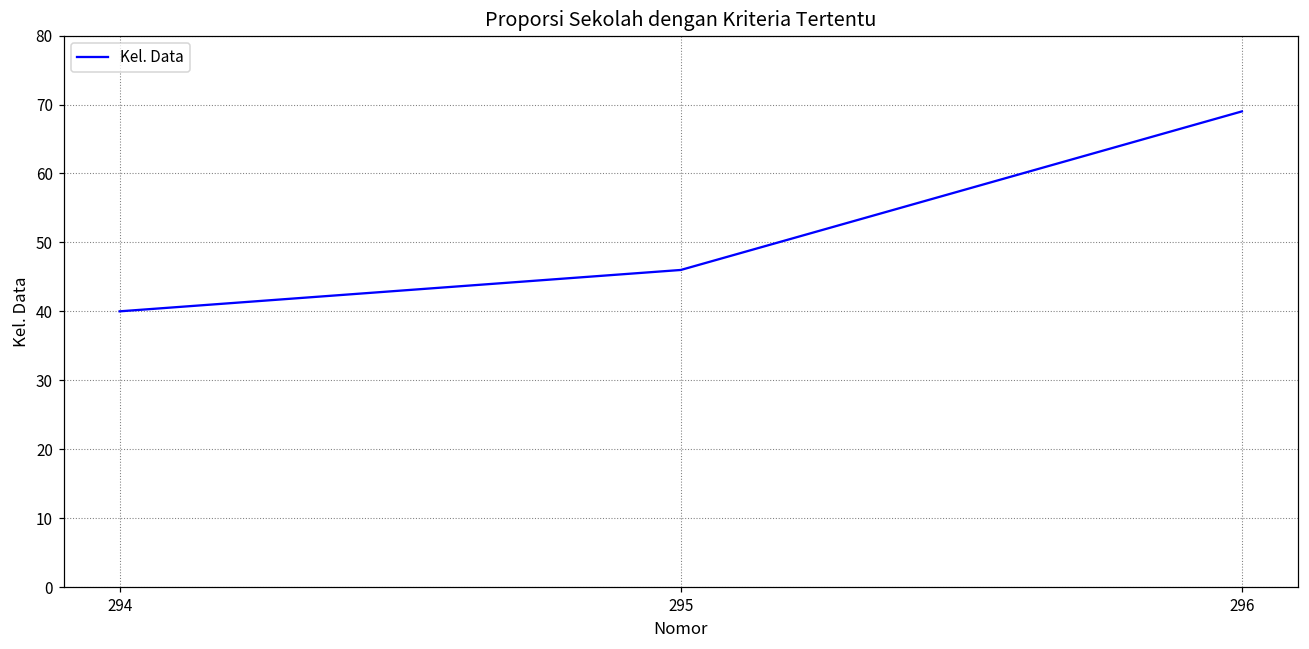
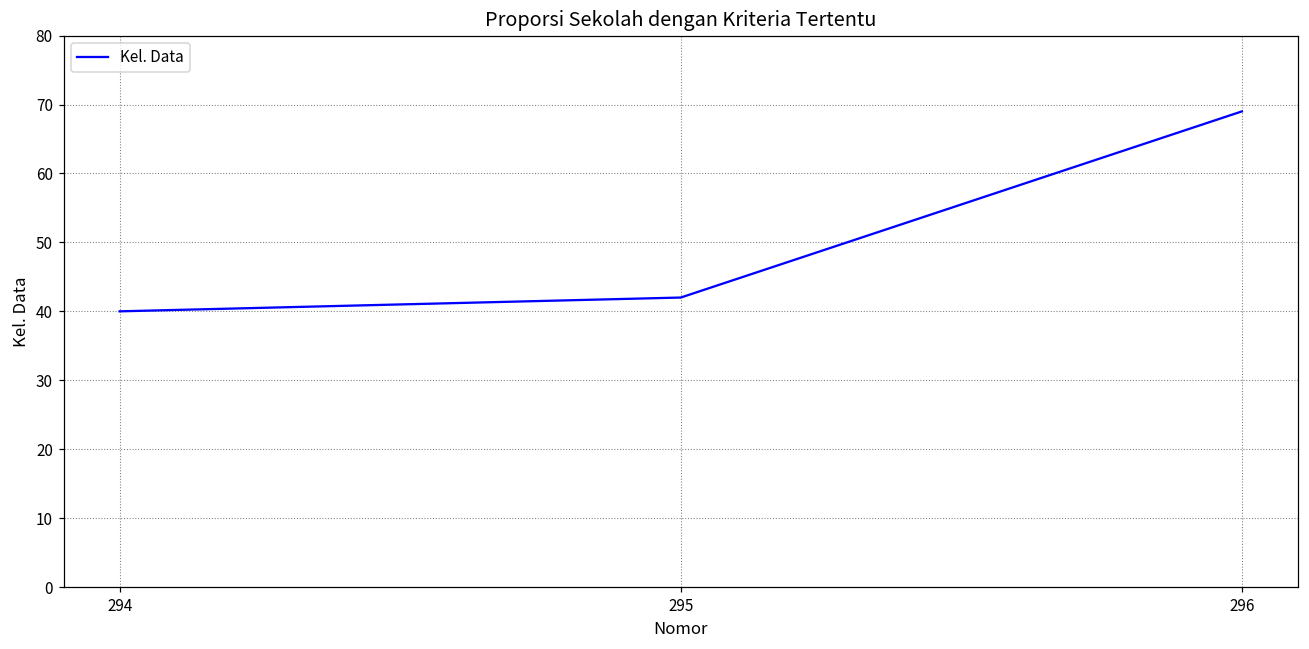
  {
    "294": 40,
-   "295": 46,
+   "295": 42,
    "296": 69
  }
